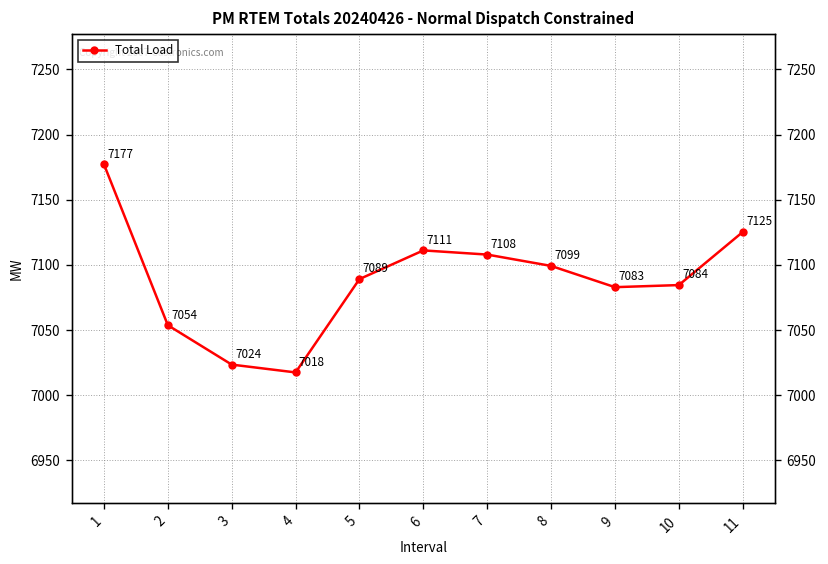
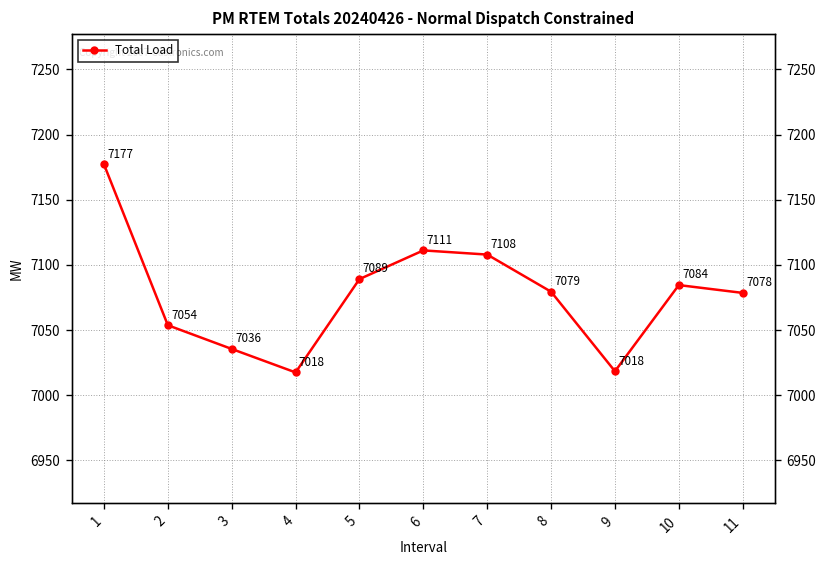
  {
    "1": 7177,
    "2": 7054,
-   "3": 7024,
+   "3": 7036,
    "4": 7018,
    "5": 7089,
    "6": 7111,
    "7": 7108,
-   "8": 7099,
-   "9": 7083,
+   "8": 7079,
+   "9": 7018,
    "10": 7084,
-   "11": 7125
+   "11": 7078
  }
